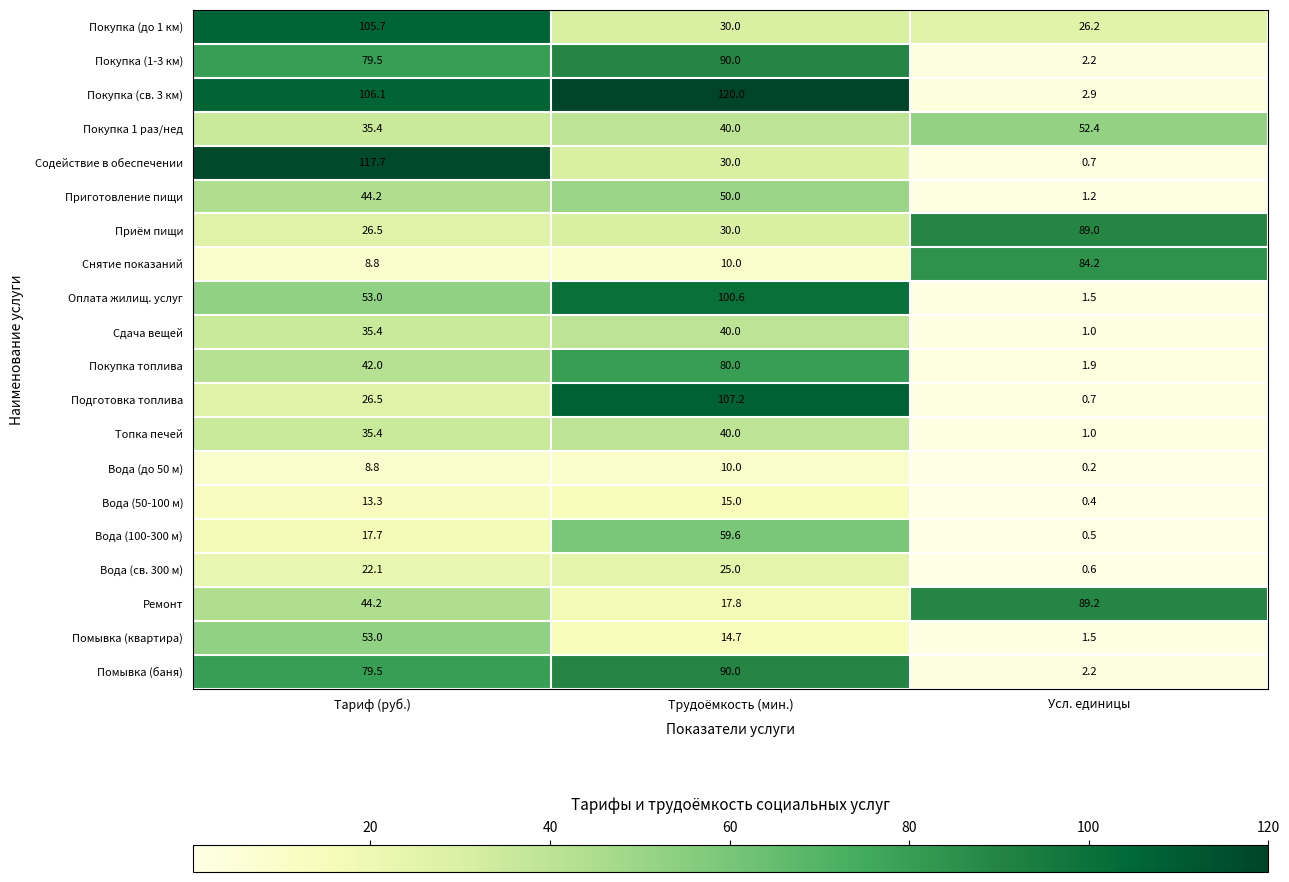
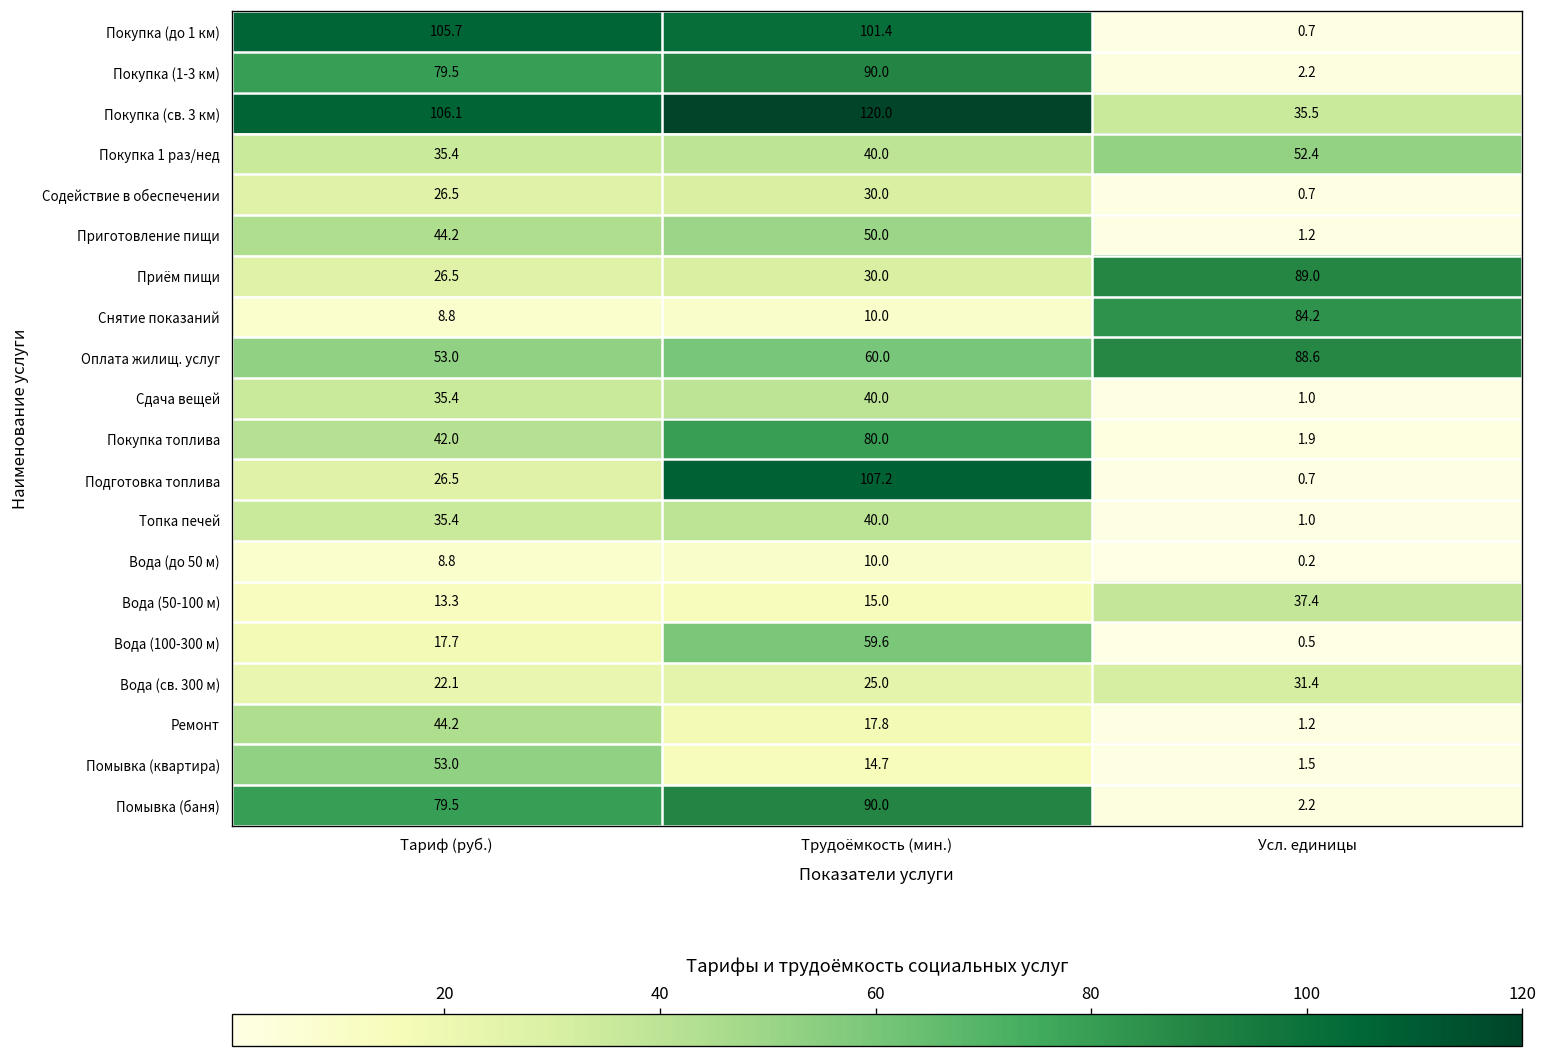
  {
    "Покупка (до 1 км)": {
      "Тариф (руб.)": 105.7,
-     "Трудоёмкость (мин.)": 30.0,
-     "Усл. единицы": 26.2
+     "Трудоёмкость (мин.)": 101.4,
+     "Усл. единицы": 0.7
    },
    "Покупка (1-3 км)": {
      "Тариф (руб.)": 79.5,
      "Трудоёмкость (мин.)": 90.0,
      "Усл. единицы": 2.2
    },
    "Покупка (св. 3 км)": {
      "Тариф (руб.)": 106.1,
      "Трудоёмкость (мин.)": 120.0,
-     "Усл. единицы": 2.9
+     "Усл. единицы": 35.5
    },
    "Покупка 1 раз/нед": {
      "Тариф (руб.)": 35.4,
      "Трудоёмкость (мин.)": 40.0,
      "Усл. единицы": 52.4
    },
    "Содействие в обеспечении": {
-     "Тариф (руб.)": 117.7,
+     "Тариф (руб.)": 26.5,
      "Трудоёмкость (мин.)": 30.0,
      "Усл. единицы": 0.7
    },
    "Приготовление пищи": {
      "Тариф (руб.)": 44.2,
      "Трудоёмкость (мин.)": 50.0,
      "Усл. единицы": 1.2
    },
    "Приём пищи": {
      "Тариф (руб.)": 26.5,
      "Трудоёмкость (мин.)": 30.0,
      "Усл. единицы": 89.0
    },
    "Снятие показаний": {
      "Тариф (руб.)": 8.8,
      "Трудоёмкость (мин.)": 10.0,
      "Усл. единицы": 84.2
    },
    "Оплата жилищ. услуг": {
      "Тариф (руб.)": 53.0,
-     "Трудоёмкость (мин.)": 100.6,
-     "Усл. единицы": 1.5
+     "Трудоёмкость (мин.)": 60.0,
+     "Усл. единицы": 88.6
    },
    "Сдача вещей": {
      "Тариф (руб.)": 35.4,
      "Трудоёмкость (мин.)": 40.0,
      "Усл. единицы": 1.0
    },
    "Покупка топлива": {
      "Тариф (руб.)": 42.0,
      "Трудоёмкость (мин.)": 80.0,
      "Усл. единицы": 1.9
    },
    "Подготовка топлива": {
      "Тариф (руб.)": 26.5,
      "Трудоёмкость (мин.)": 107.2,
      "Усл. единицы": 0.7
    },
    "Топка печей": {
      "Тариф (руб.)": 35.4,
      "Трудоёмкость (мин.)": 40.0,
      "Усл. единицы": 1.0
    },
    "Вода (до 50 м)": {
      "Тариф (руб.)": 8.8,
      "Трудоёмкость (мин.)": 10.0,
      "Усл. единицы": 0.2
    },
    "Вода (50-100 м)": {
      "Тариф (руб.)": 13.3,
      "Трудоёмкость (мин.)": 15.0,
-     "Усл. единицы": 0.4
+     "Усл. единицы": 37.4
    },
    "Вода (100-300 м)": {
      "Тариф (руб.)": 17.7,
      "Трудоёмкость (мин.)": 59.6,
      "Усл. единицы": 0.5
    },
    "Вода (св. 300 м)": {
      "Тариф (руб.)": 22.1,
      "Трудоёмкость (мин.)": 25.0,
-     "Усл. единицы": 0.6
+     "Усл. единицы": 31.4
    },
    "Ремонт": {
      "Тариф (руб.)": 44.2,
      "Трудоёмкость (мин.)": 17.8,
-     "Усл. единицы": 89.2
+     "Усл. единицы": 1.2
    },
    "Помывка (квартира)": {
      "Тариф (руб.)": 53.0,
      "Трудоёмкость (мин.)": 14.7,
      "Усл. единицы": 1.5
    },
    "Помывка (баня)": {
      "Тариф (руб.)": 79.5,
      "Трудоёмкость (мин.)": 90.0,
      "Усл. единицы": 2.2
    }
  }
